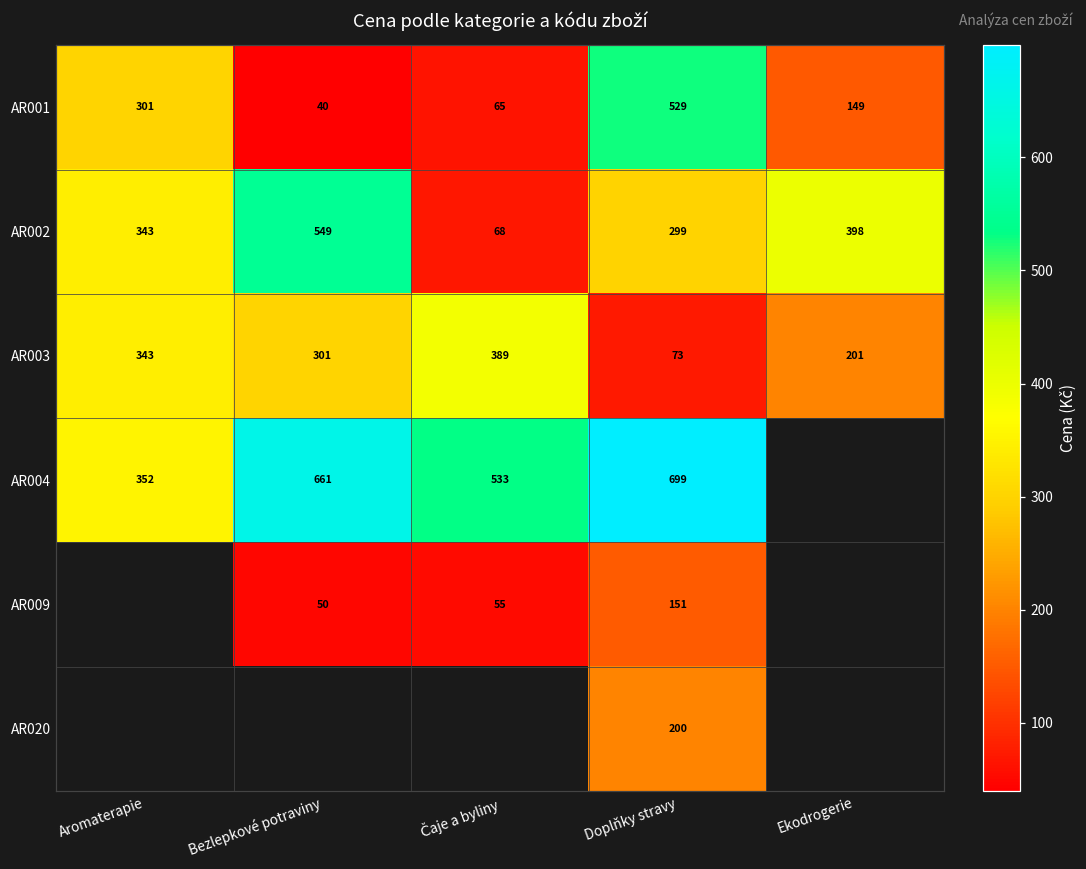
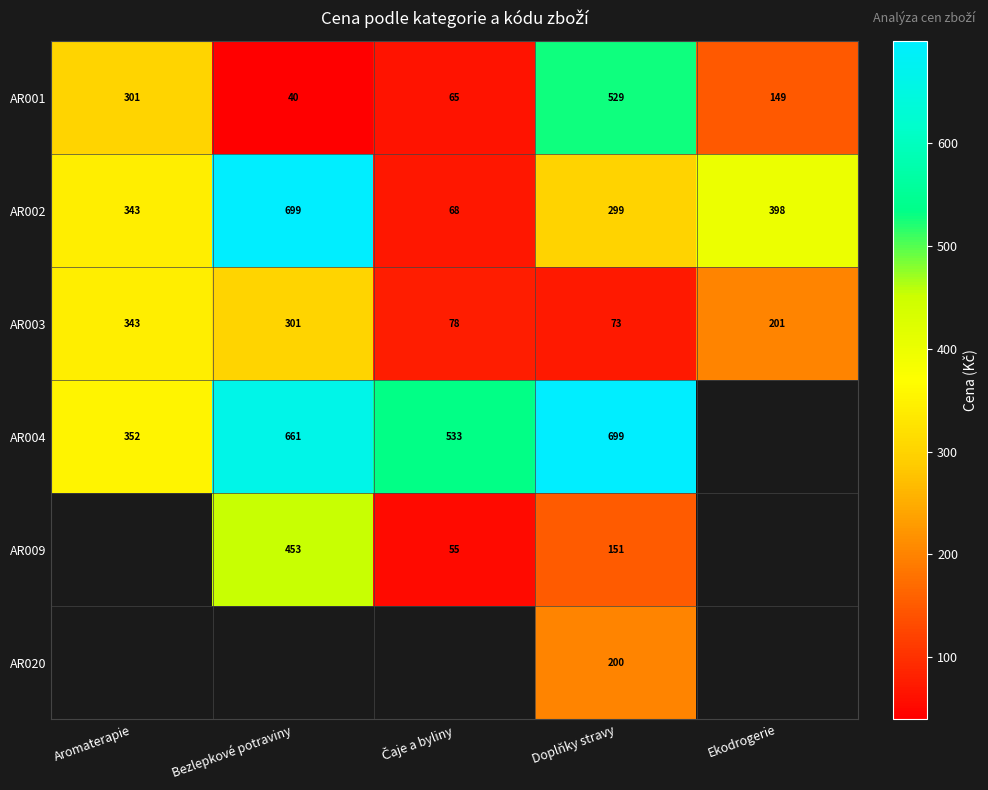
  {
    "AR001": {
      "Aromaterapie": 301,
      "Bezlepkové potraviny": 40,
      "Čaje a byliny": 65,
      "Doplňky stravy": 529,
      "Ekodrogerie": 149
    },
    "AR002": {
      "Aromaterapie": 343,
-     "Bezlepkové potraviny": 549,
+     "Bezlepkové potraviny": 699,
      "Čaje a byliny": 68,
      "Doplňky stravy": 299,
      "Ekodrogerie": 398
    },
    "AR003": {
      "Aromaterapie": 343,
      "Bezlepkové potraviny": 301,
-     "Čaje a byliny": 389,
+     "Čaje a byliny": 78,
      "Doplňky stravy": 73,
      "Ekodrogerie": 201
    },
    "AR004": {
      "Aromaterapie": 352,
      "Bezlepkové potraviny": 661,
      "Čaje a byliny": 533,
      "Doplňky stravy": 699
    },
    "AR009": {
-     "Bezlepkové potraviny": 50,
+     "Bezlepkové potraviny": 453,
      "Čaje a byliny": 55,
      "Doplňky stravy": 151
    },
    "AR020": {
      "Doplňky stravy": 200
    }
  }
